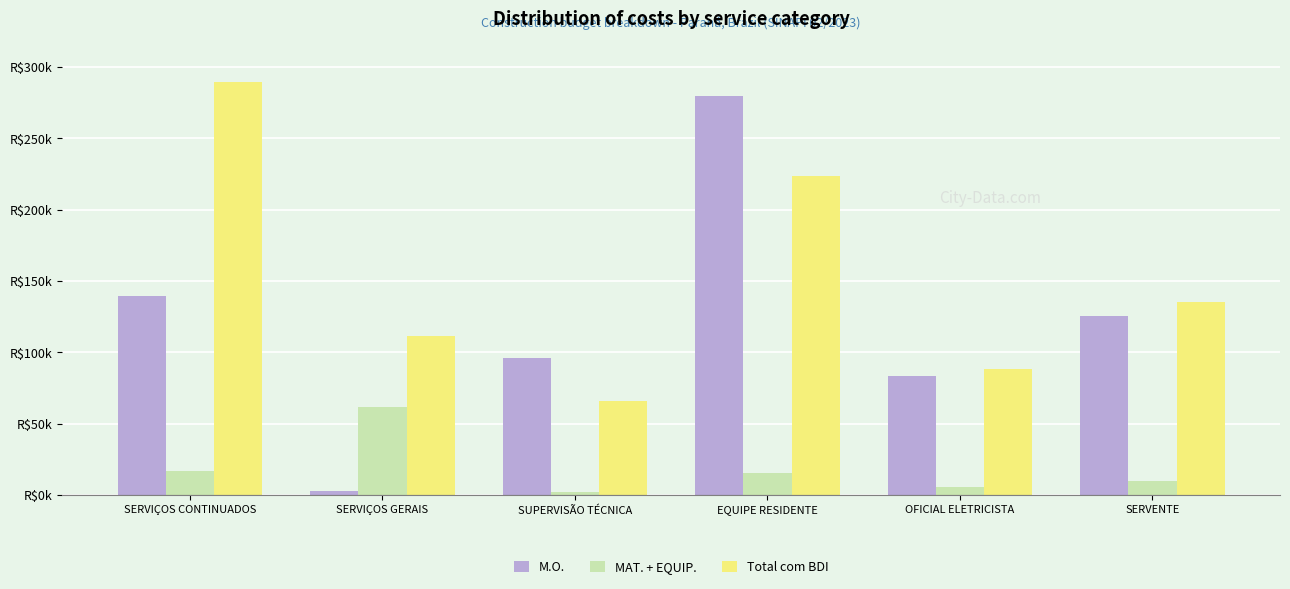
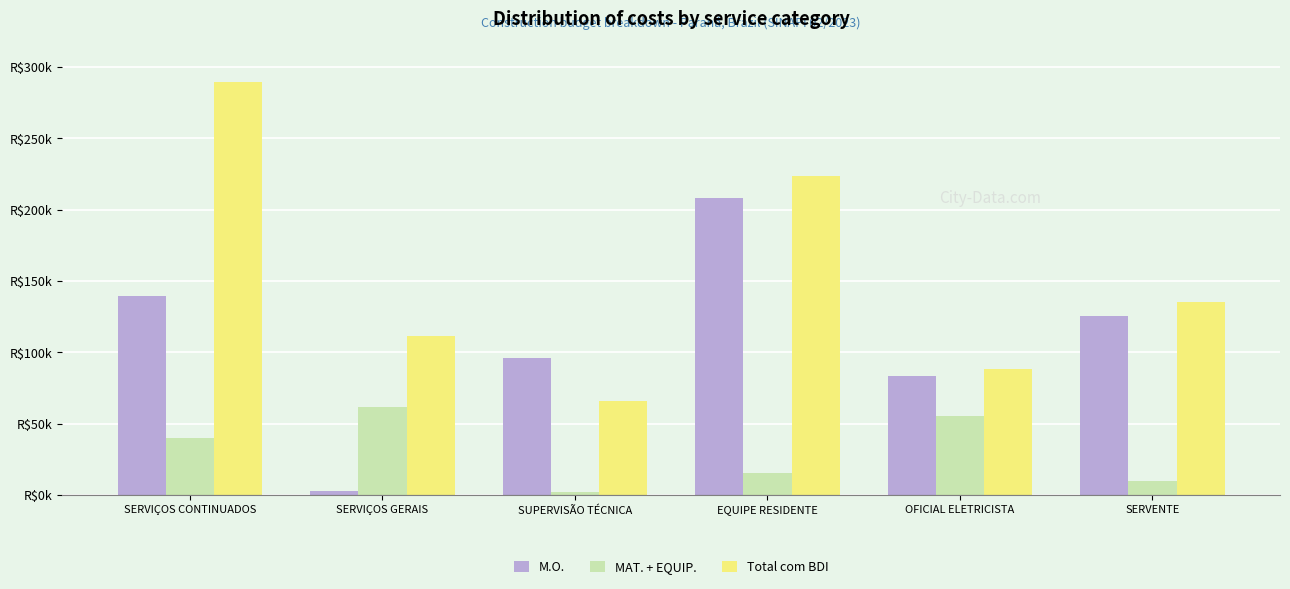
  {
    "M.O.": {
      "SERVIÇOS CONTINUADOS": "R$139000",
      "SERVIÇOS GERAIS": "R$3000",
      "SUPERVISÃO TÉCNICA": "R$96000",
-     "EQUIPE RESIDENTE": "R$280000",
+     "EQUIPE RESIDENTE": "R$208000",
      "OFICIAL ELETRICISTA": "R$83000",
      "SERVENTE": "R$125000"
    },
    "MAT. + EQUIP.": {
-     "SERVIÇOS CONTINUADOS": "R$17000",
+     "SERVIÇOS CONTINUADOS": "R$40000",
      "SERVIÇOS GERAIS": "R$62000",
      "SUPERVISÃO TÉCNICA": "R$2000",
      "EQUIPE RESIDENTE": "R$15000",
-     "OFICIAL ELETRICISTA": "R$5000",
+     "OFICIAL ELETRICISTA": "R$56000",
      "SERVENTE": "R$10000"
    },
    "Total com BDI": {
      "SERVIÇOS CONTINUADOS": "R$290000",
      "SERVIÇOS GERAIS": "R$112000",
      "SUPERVISÃO TÉCNICA": "R$66000",
      "EQUIPE RESIDENTE": "R$224000",
      "OFICIAL ELETRICISTA": "R$89000",
      "SERVENTE": "R$135000"
    }
  }
